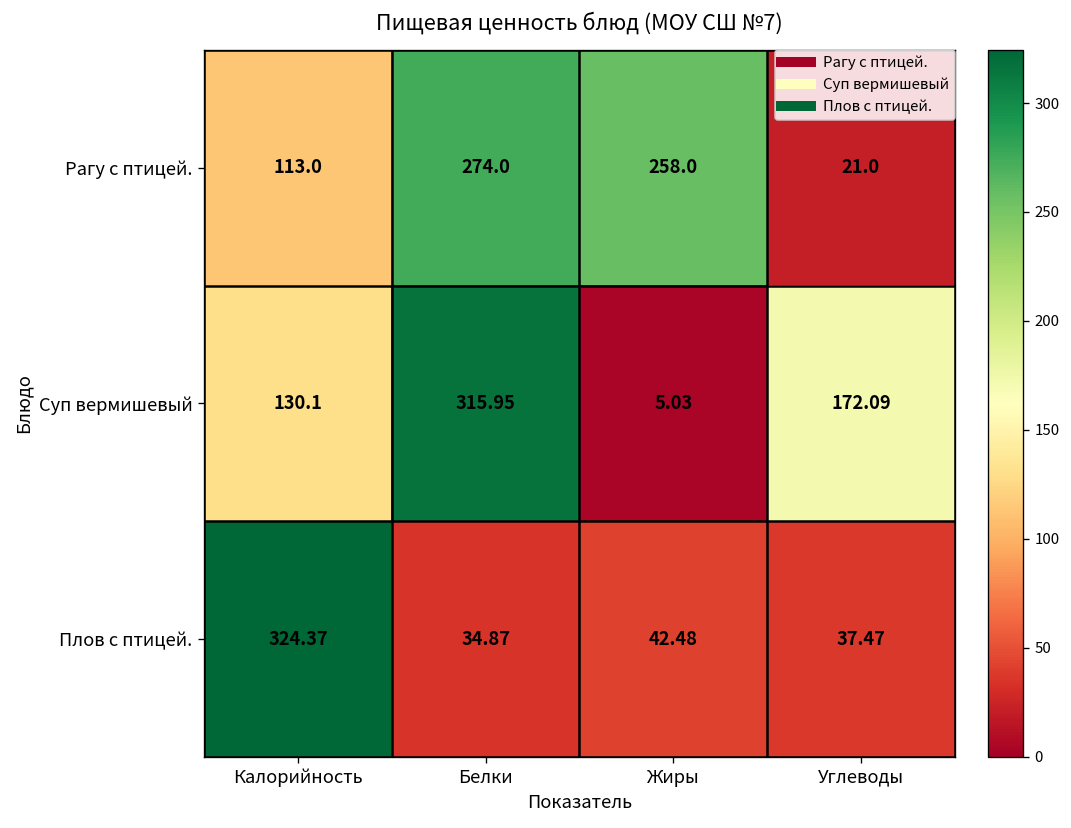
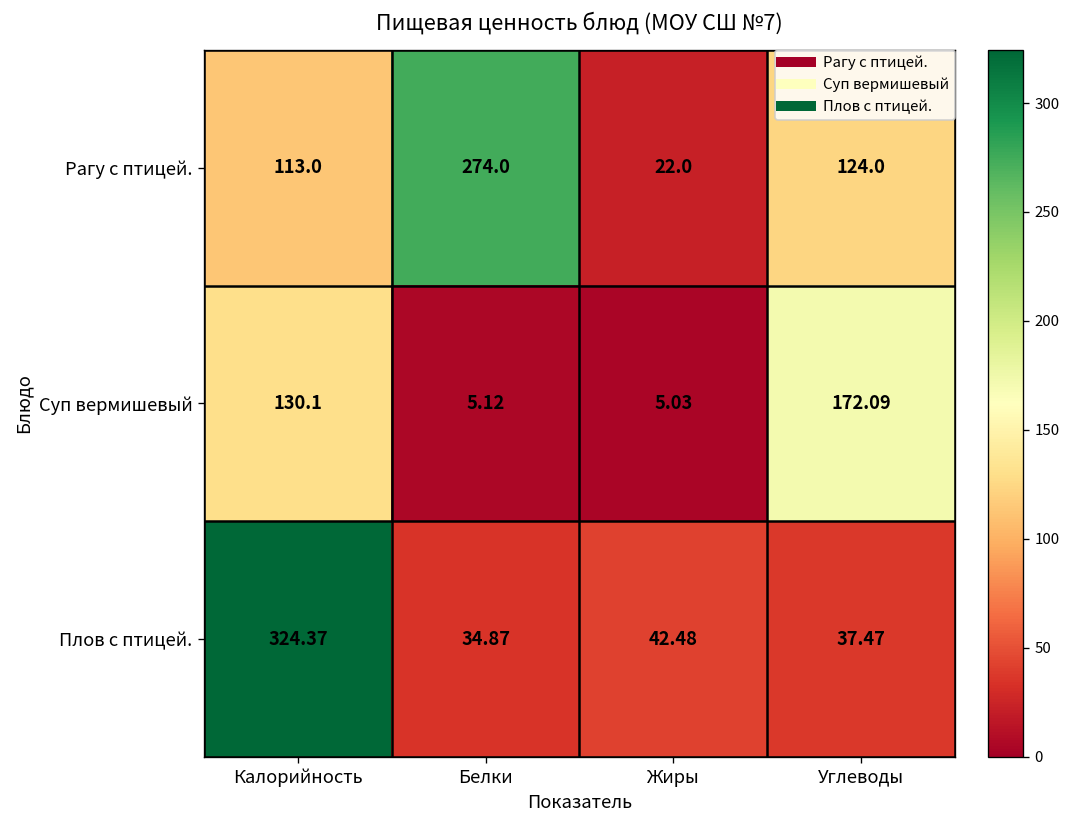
  {
    "Рагу с птицей.": {
      "Калорийность": 113.0,
      "Белки": 274.0,
-     "Жиры": 258.0,
-     "Углеводы": 21.0
+     "Жиры": 22.0,
+     "Углеводы": 124.0
    },
    "Суп вермишевый": {
      "Калорийность": 130.1,
-     "Белки": 315.95,
+     "Белки": 5.12,
      "Жиры": 5.03,
      "Углеводы": 172.09
    },
    "Плов с птицей.": {
      "Калорийность": 324.37,
      "Белки": 34.87,
      "Жиры": 42.48,
      "Углеводы": 37.47
    }
  }
